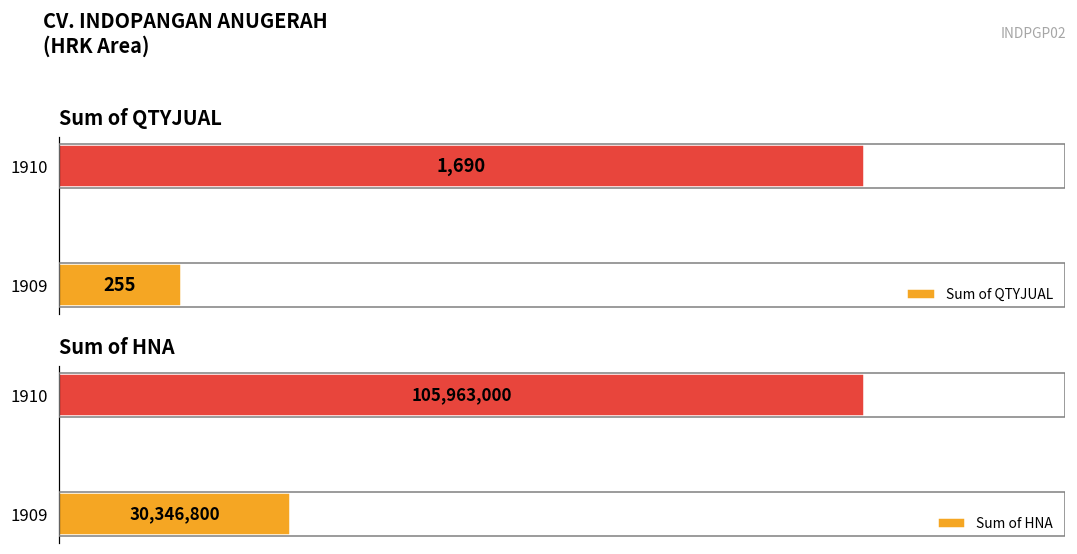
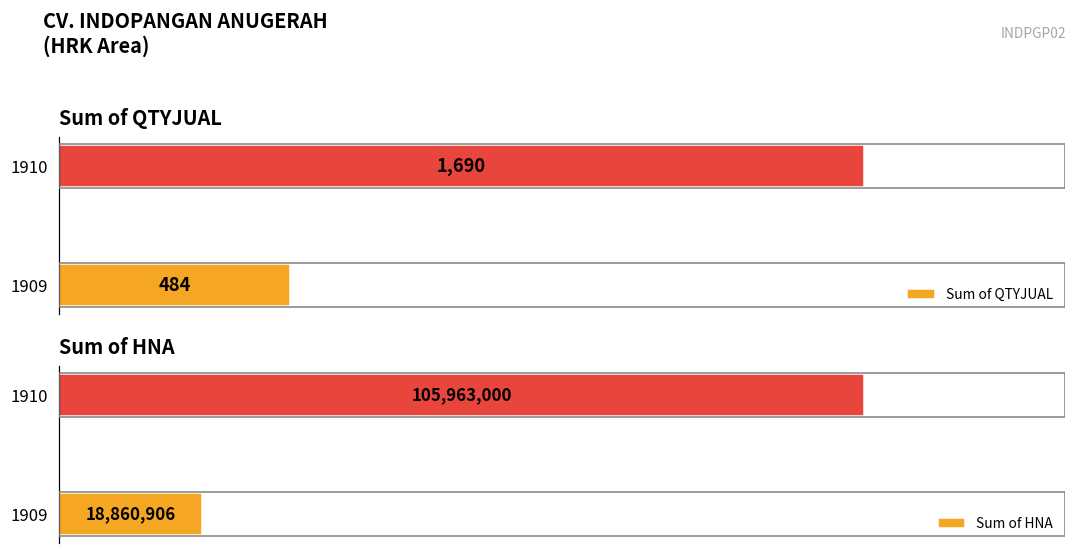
  {
    "Sum of QTYJUAL": {
      "1910": "1,690",
-     "1909": "255"
+     "1909": "484"
    },
    "Sum of HNA": {
      "1910": "105,963,000",
-     "1909": "30,346,800"
+     "1909": "18,860,906"
    }
  }
